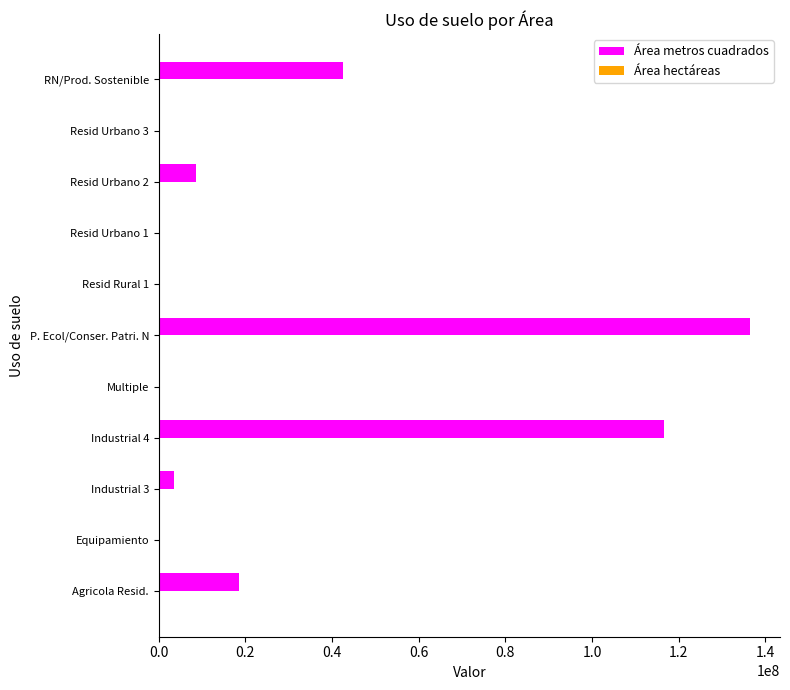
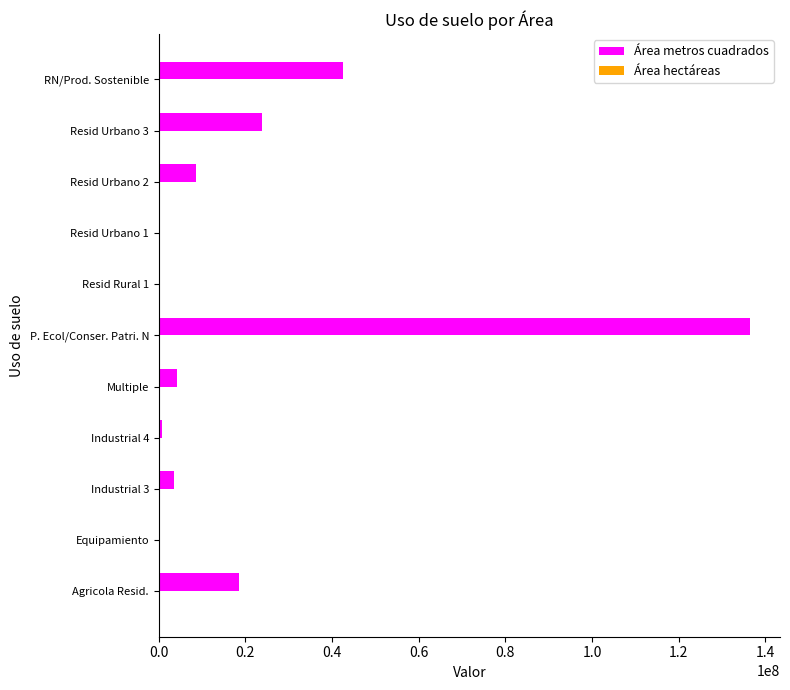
  {
    "Área metros cuadrados": {
      "RN/Prod. Sostenible": 43000000,
-     "Resid Urbano 3": 0,
+     "Resid Urbano 3": 24000000,
      "Resid Urbano 2": 9000000,
      "P. Ecol/Conser. Patri. N": 137000000,
-     "Multiple": 0,
-     "Industrial 4": 117000000,
+     "Multiple": 4000000,
+     "Industrial 4": 1000000,
      "Industrial 3": 3000000,
      "Agricola Resid.": 19000000
    }
  }
